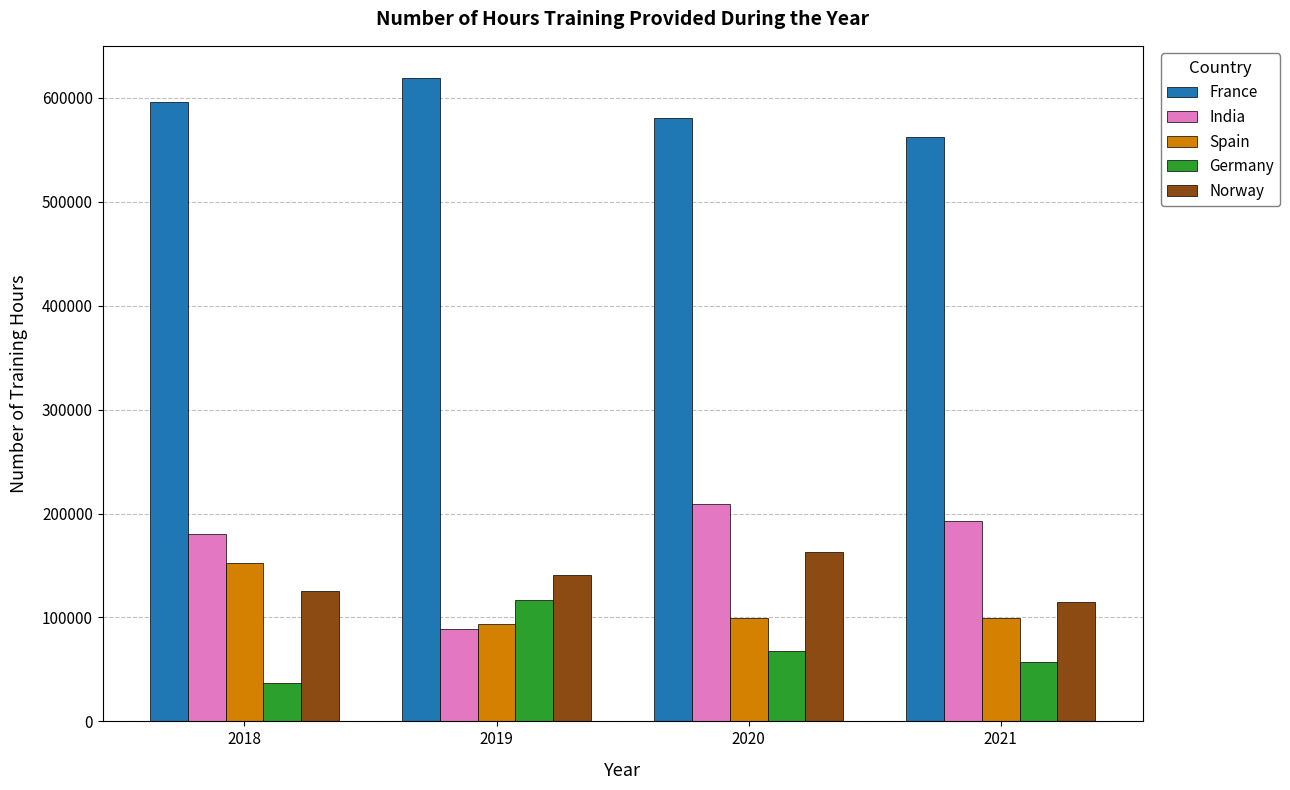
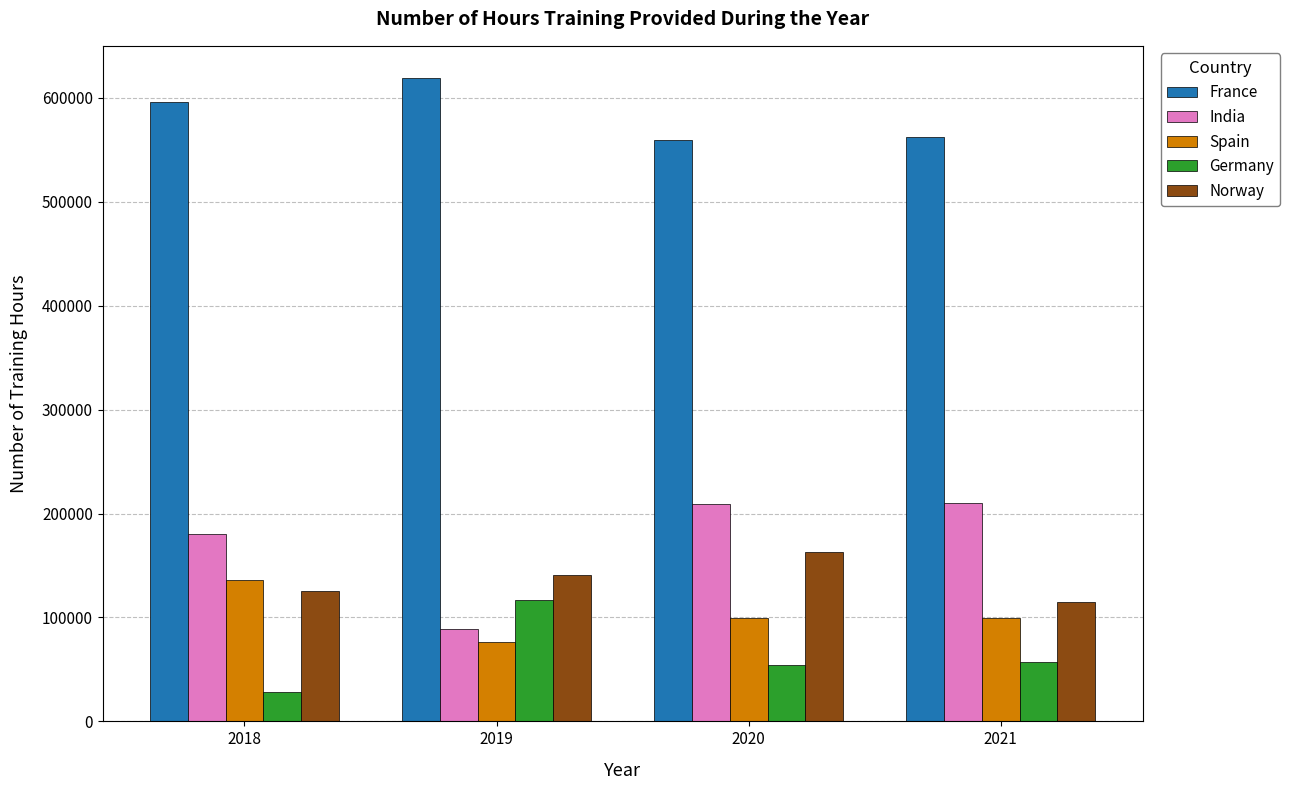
  {
    "France": {
      "2018": 597000,
      "2019": 619000,
-     "2020": 581000,
+     "2020": 560000,
      "2021": 562000
    },
    "India": {
      "2018": 180000,
      "2019": 89000,
      "2020": 209000,
-     "2021": 193000
+     "2021": 210000
    },
    "Spain": {
-     "2018": 152000,
-     "2019": 94000,
+     "2018": 136000,
+     "2019": 76000,
      "2020": 99000,
      "2021": 100000
    },
    "Germany": {
-     "2018": 37000,
+     "2018": 29000,
      "2019": 117000,
-     "2020": 67000,
+     "2020": 55000,
      "2021": 57000
    },
    "Norway": {
      "2018": 125000,
      "2019": 141000,
      "2020": 163000,
      "2021": 115000
    }
  }
